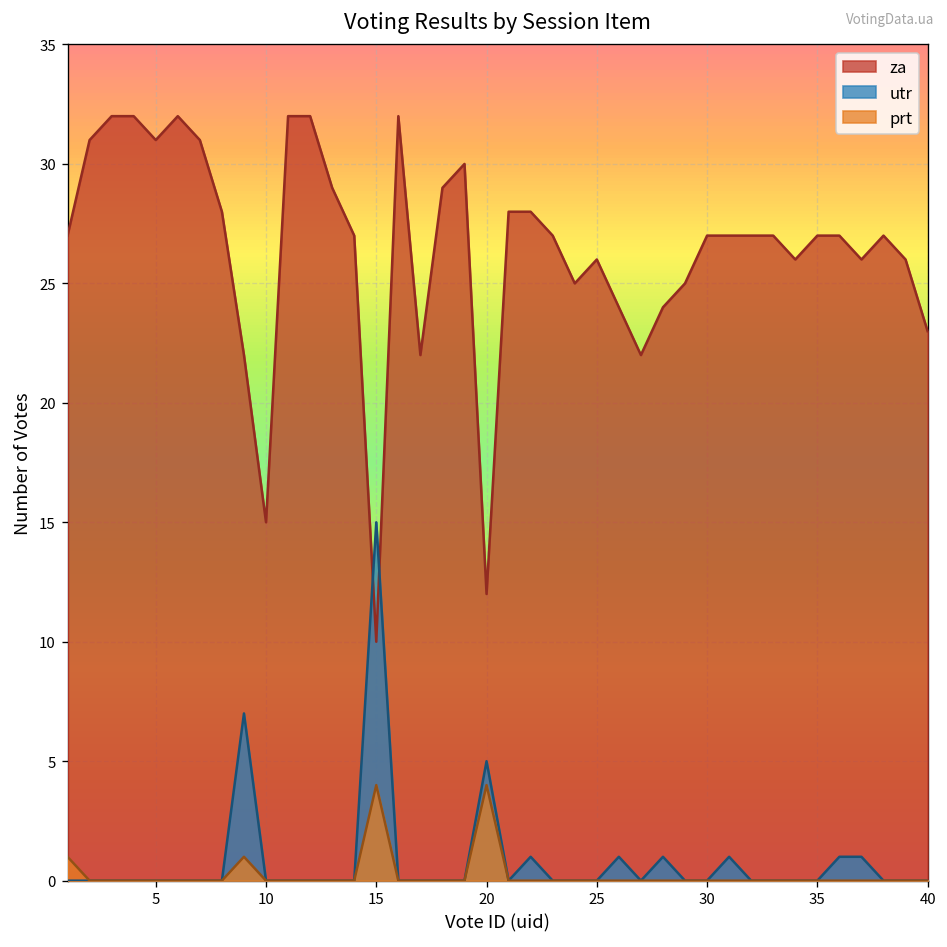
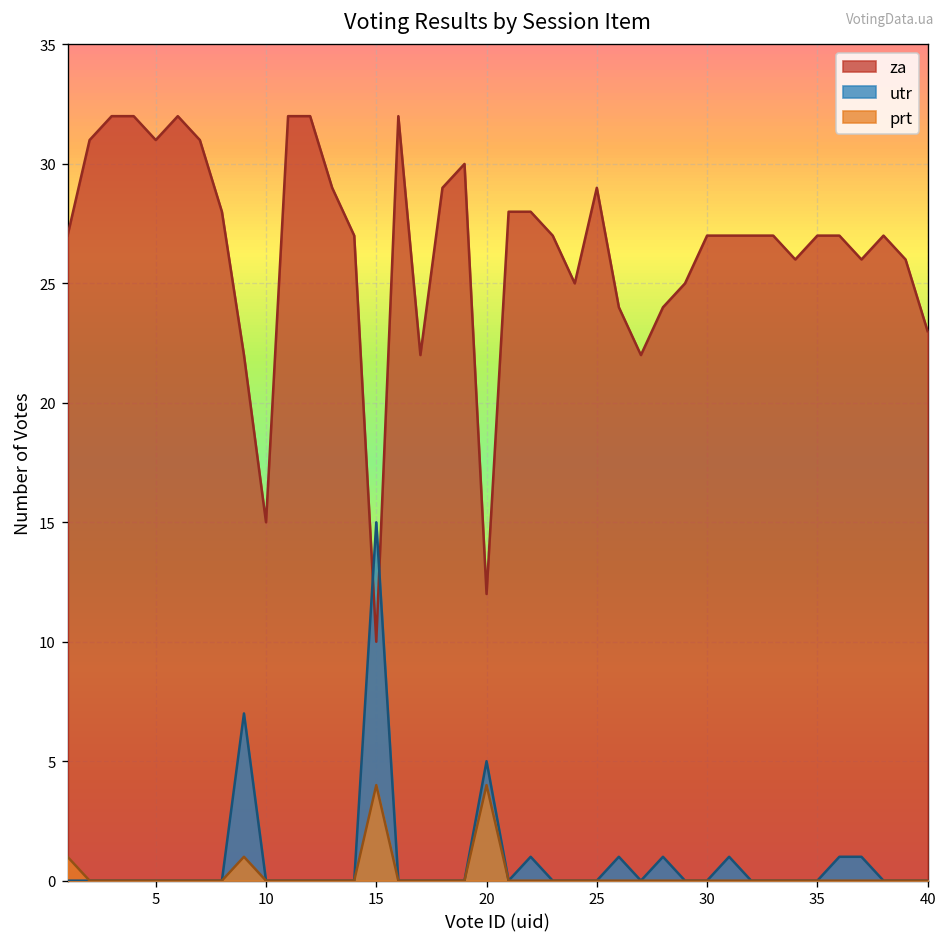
  {
    "za": {
      "5": 31,
      "10": 15,
      "15": 10,
      "20": 12,
-     "25": 26,
+     "25": 29,
      "30": 27,
      "35": 27,
      "40": 23
    },
    "utr": {
      "15": 15,
      "20": 5
    },
    "prt": {
      "15": 4,
      "20": 4
    }
  }
